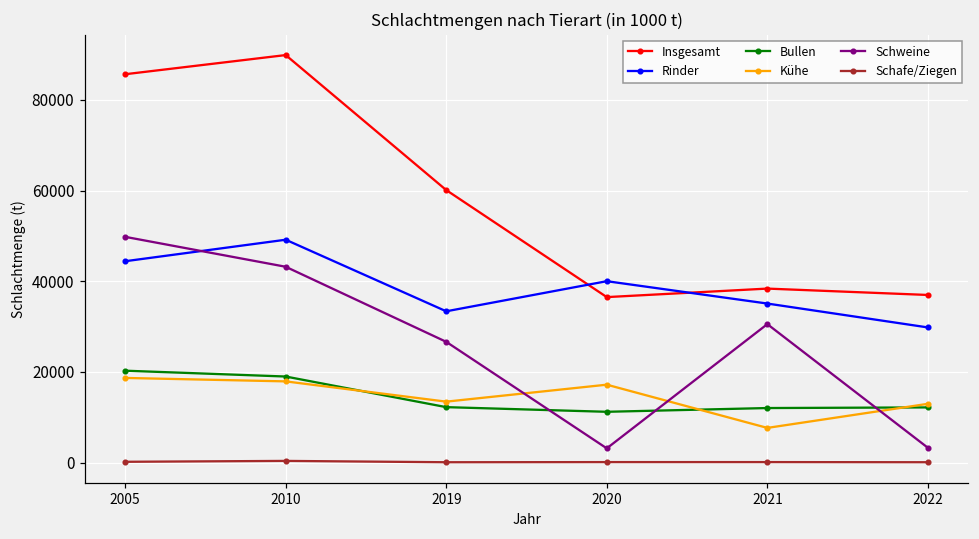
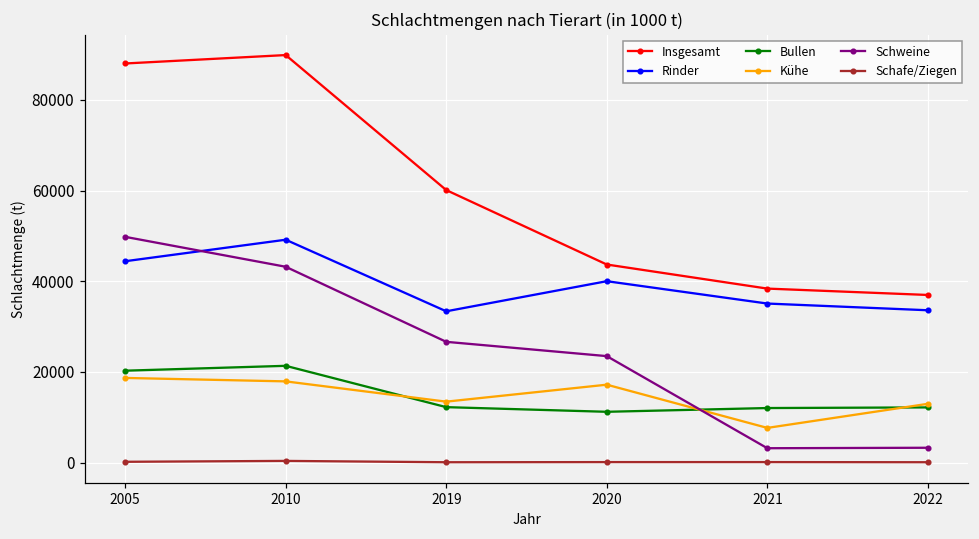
  {
    "Insgesamt": {
-     "2005": 86000,
+     "2005": 88000,
      "2010": 90000,
      "2019": 60000,
-     "2020": 37000,
+     "2020": 44000,
      "2021": 38000,
      "2022": 37000
    },
    "Rinder": {
      "2005": 44000,
      "2010": 49000,
      "2019": 33000,
      "2020": 40000,
      "2021": 35000,
-     "2022": 30000
+     "2022": 34000
    },
    "Bullen": {
      "2005": 20000,
-     "2010": 19000,
+     "2010": 21000,
      "2019": 12000,
      "2020": 11000,
      "2021": 12000,
      "2022": 12000
    },
    "Kühe": {
      "2005": 19000,
      "2010": 18000,
      "2019": 13000,
      "2020": 17000,
      "2021": 8000,
      "2022": 13000
    },
    "Schweine": {
      "2005": 50000,
      "2010": 43000,
      "2019": 27000,
-     "2020": 3000,
-     "2021": 31000,
+     "2020": 23000,
+     "2021": 3000,
      "2022": 3000
    },
    "Schafe/Ziegen": {
      "2005": 0,
      "2010": 0,
      "2019": 0,
      "2020": 0,
      "2021": 0,
      "2022": 0
    }
  }
